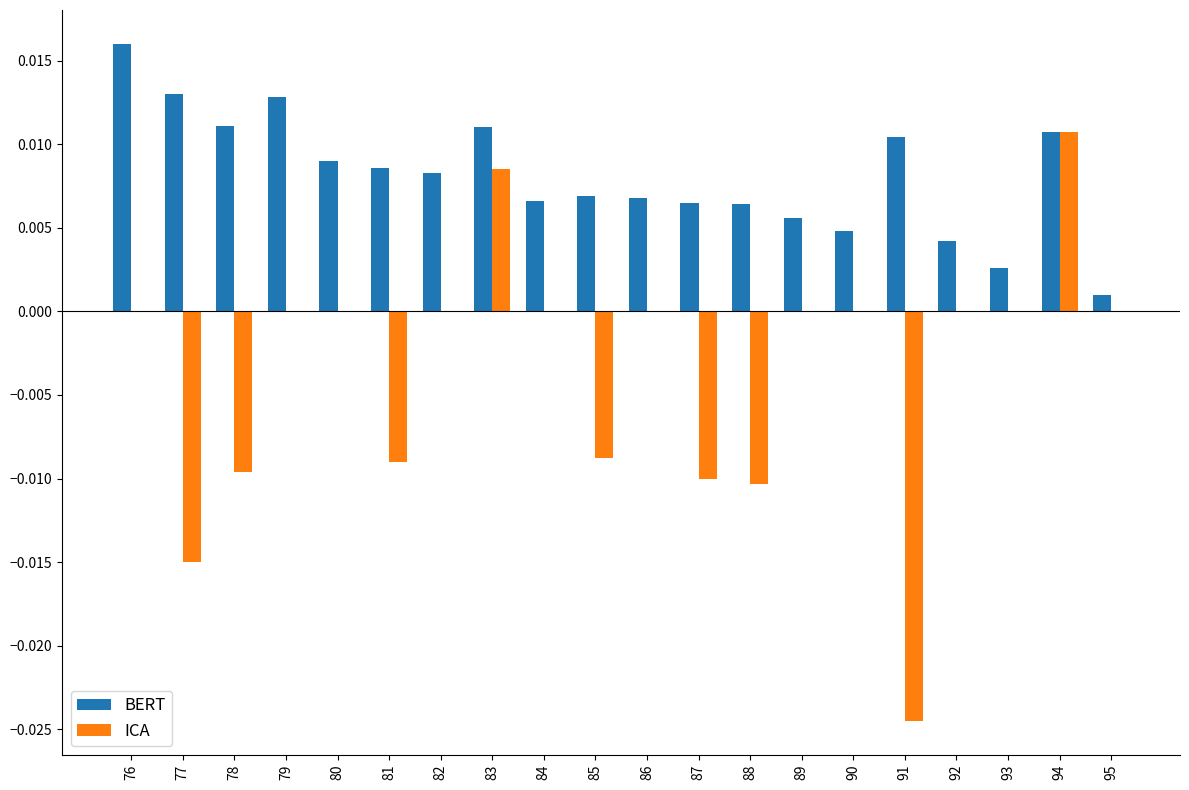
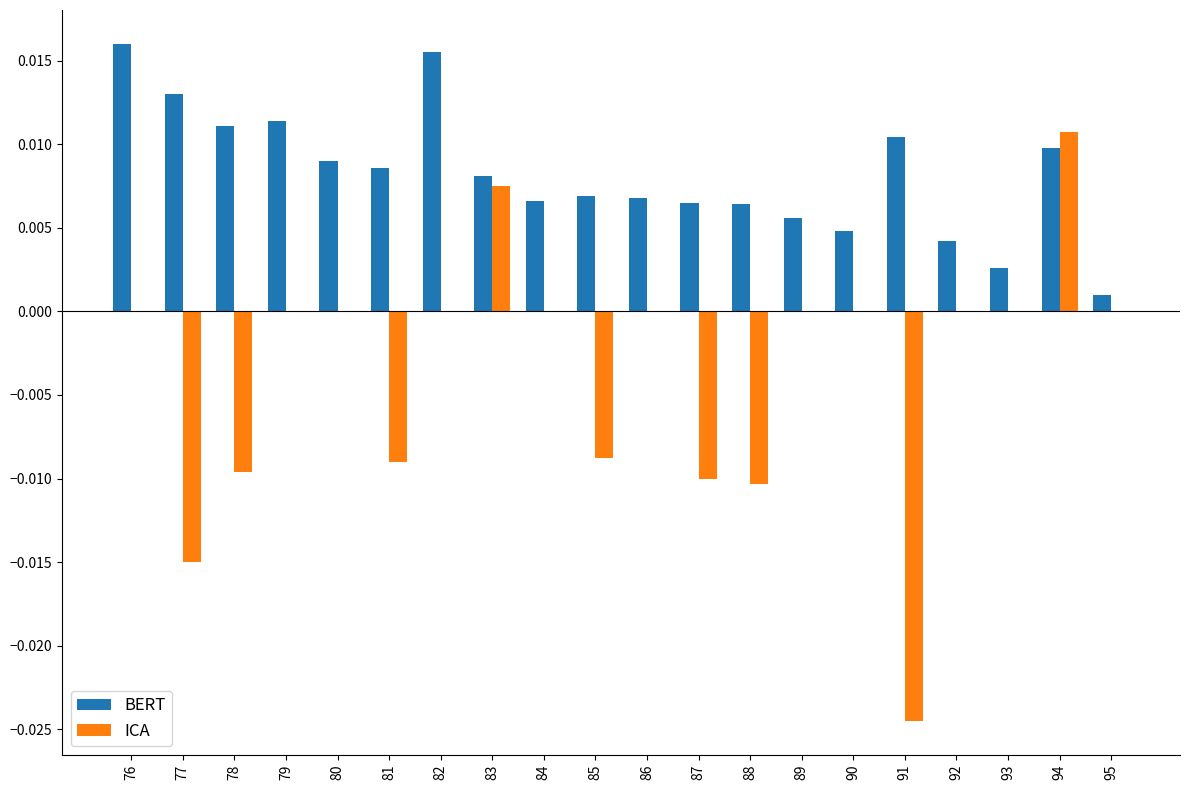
  {
    "BERT": {
      "76": 0.0160,
      "77": 0.0130,
      "78": 0.0111,
-     "79": 0.0128,
+     "79": 0.0114,
      "80": 0.0090,
      "81": 0.0086,
-     "82": 0.0083,
-     "83": 0.0110,
+     "82": 0.0155,
+     "83": 0.0081,
      "84": 0.0066,
      "85": 0.0069,
      "86": 0.0068,
      "87": 0.0065,
      "88": 0.0064,
      "89": 0.0056,
      "90": 0.0048,
      "91": 0.0104,
      "92": 0.0042,
      "93": 0.0026,
-     "94": 0.0107,
+     "94": 0.0098,
      "95": 0.0010
    },
    "ICA": {
      "76": 0.0000,
      "77": -0.0150,
      "78": -0.0096,
      "79": 0.0000,
      "80": 0.0000,
      "81": -0.0090,
      "82": 0.0000,
-     "83": 0.0085,
+     "83": 0.0075,
      "84": 0.0000,
      "85": -0.0088,
      "86": 0.0000,
      "87": -0.0100,
      "88": -0.0103,
      "89": 0.0000,
      "90": 0.0000,
      "91": -0.0245,
      "92": 0.0000,
      "93": 0.0000,
      "94": 0.0107,
      "95": 0.0000
    }
  }
